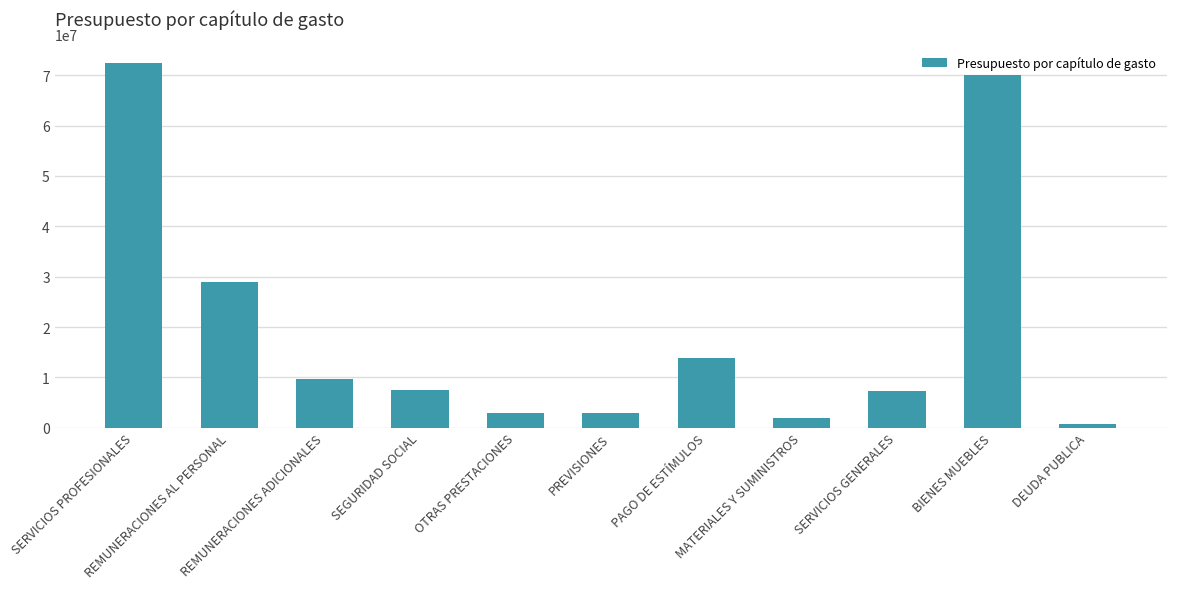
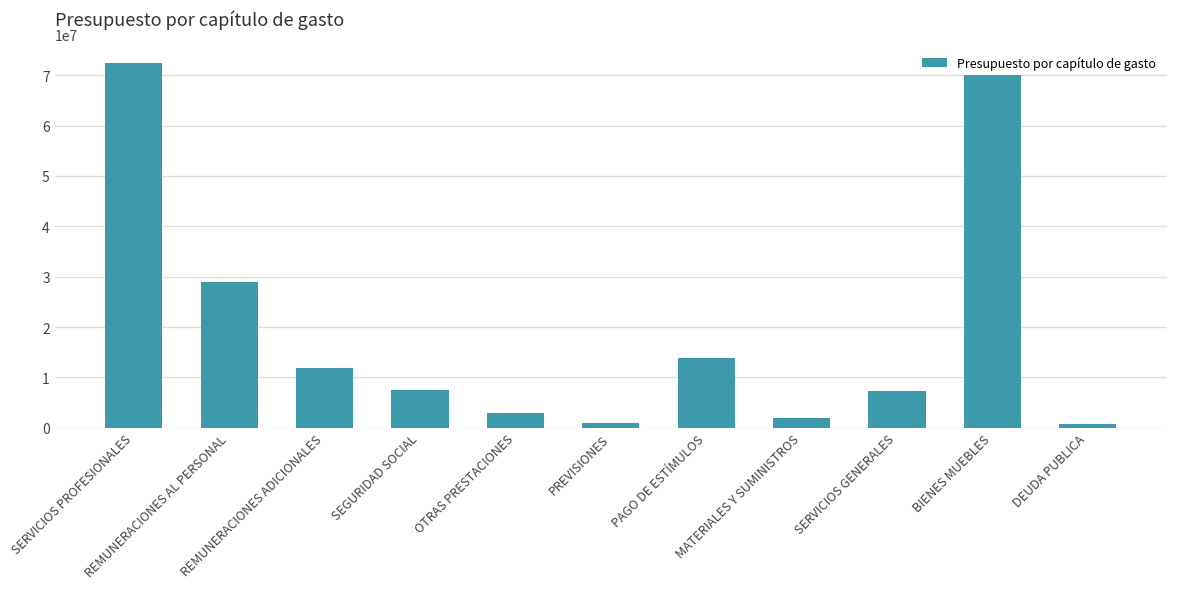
  {
    "SERVICIOS PROFESIONALES": 72000000,
    "REMUNERACIONES AL PERSONAL": 29000000,
-   "REMUNERACIONES ADICIONALES": 10000000,
+   "REMUNERACIONES ADICIONALES": 12000000,
    "SEGURIDAD SOCIAL": 8000000,
    "OTRAS PRESTACIONES": 3000000,
-   "PREVISIONES": 3000000,
+   "PREVISIONES": 1000000,
    "PAGO DE ESTÍMULOS": 14000000,
    "MATERIALES Y SUMINISTROS": 2000000,
    "SERVICIOS GENERALES": 7000000,
    "BIENES MUEBLES": 70000000,
    "DEUDA PUBLICA": 1000000
  }
